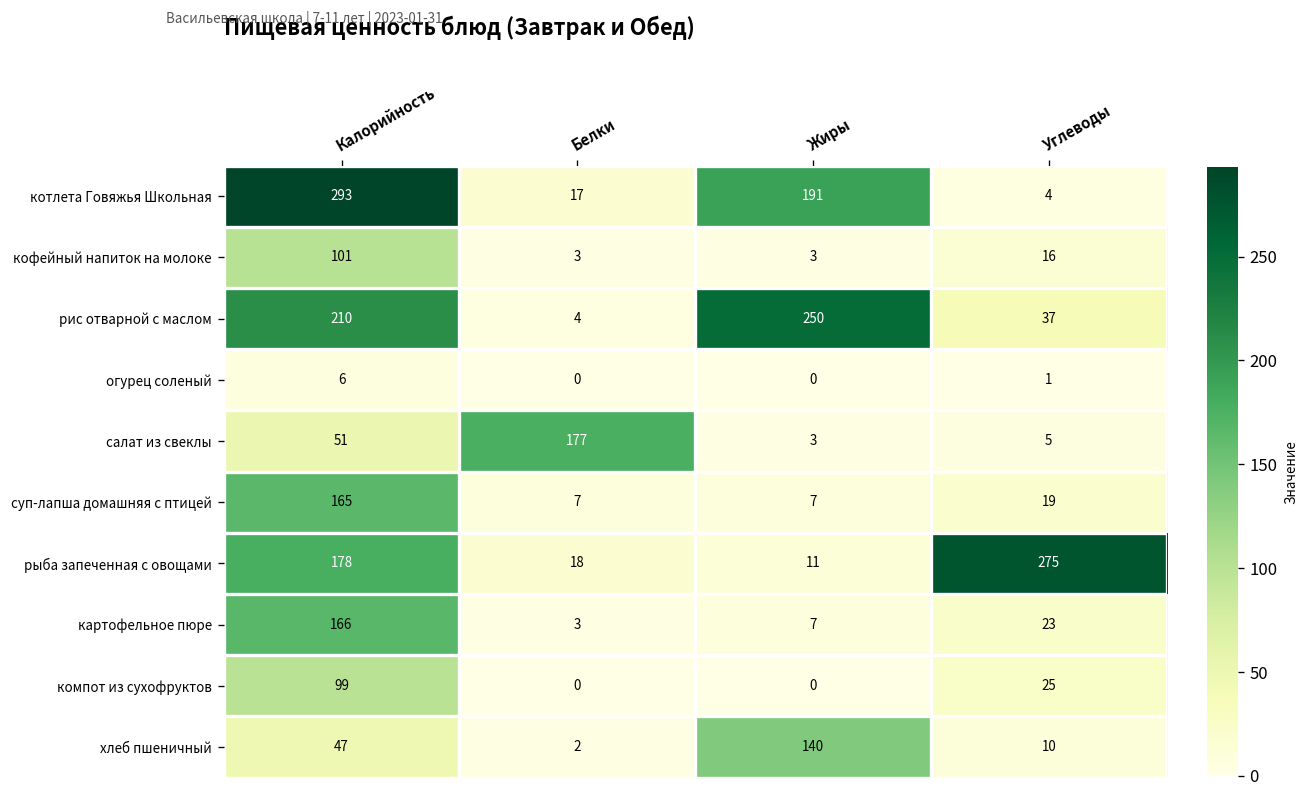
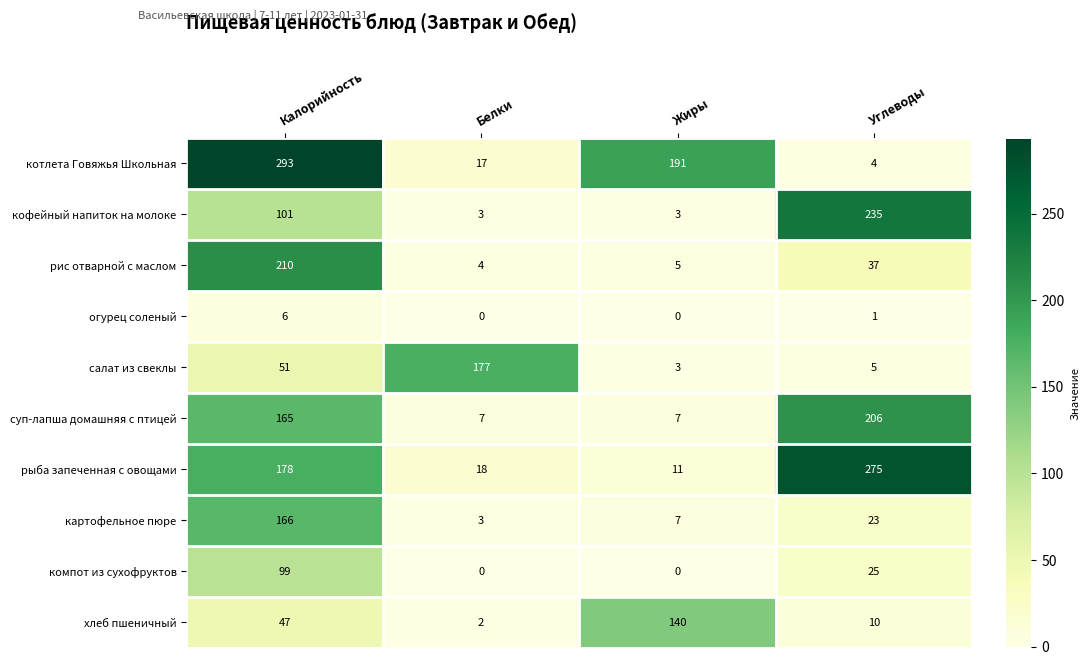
  {
    "котлета Говяжья Школьная": {
      "Калорийность": 293,
      "Белки": 17,
      "Жиры": 191,
      "Углеводы": 4
    },
    "кофейный напиток на молоке": {
      "Калорийность": 101,
      "Белки": 3,
      "Жиры": 3,
-     "Углеводы": 16
+     "Углеводы": 235
    },
    "рис отварной с маслом": {
      "Калорийность": 210,
      "Белки": 4,
-     "Жиры": 250,
+     "Жиры": 5,
      "Углеводы": 37
    },
    "огурец соленый": {
      "Калорийность": 6,
      "Белки": 0,
      "Жиры": 0,
      "Углеводы": 1
    },
    "салат из свеклы": {
      "Калорийность": 51,
      "Белки": 177,
      "Жиры": 3,
      "Углеводы": 5
    },
    "суп-лапша домашняя с птицей": {
      "Калорийность": 165,
      "Белки": 7,
      "Жиры": 7,
-     "Углеводы": 19
+     "Углеводы": 206
    },
    "рыба запеченная с овощами": {
      "Калорийность": 178,
      "Белки": 18,
      "Жиры": 11,
      "Углеводы": 275
    },
    "картофельное пюре": {
      "Калорийность": 166,
      "Белки": 3,
      "Жиры": 7,
      "Углеводы": 23
    },
    "компот из сухофруктов": {
      "Калорийность": 99,
      "Белки": 0,
      "Жиры": 0,
      "Углеводы": 25
    },
    "хлеб пшеничный": {
      "Калорийность": 47,
      "Белки": 2,
      "Жиры": 140,
      "Углеводы": 10
    }
  }
